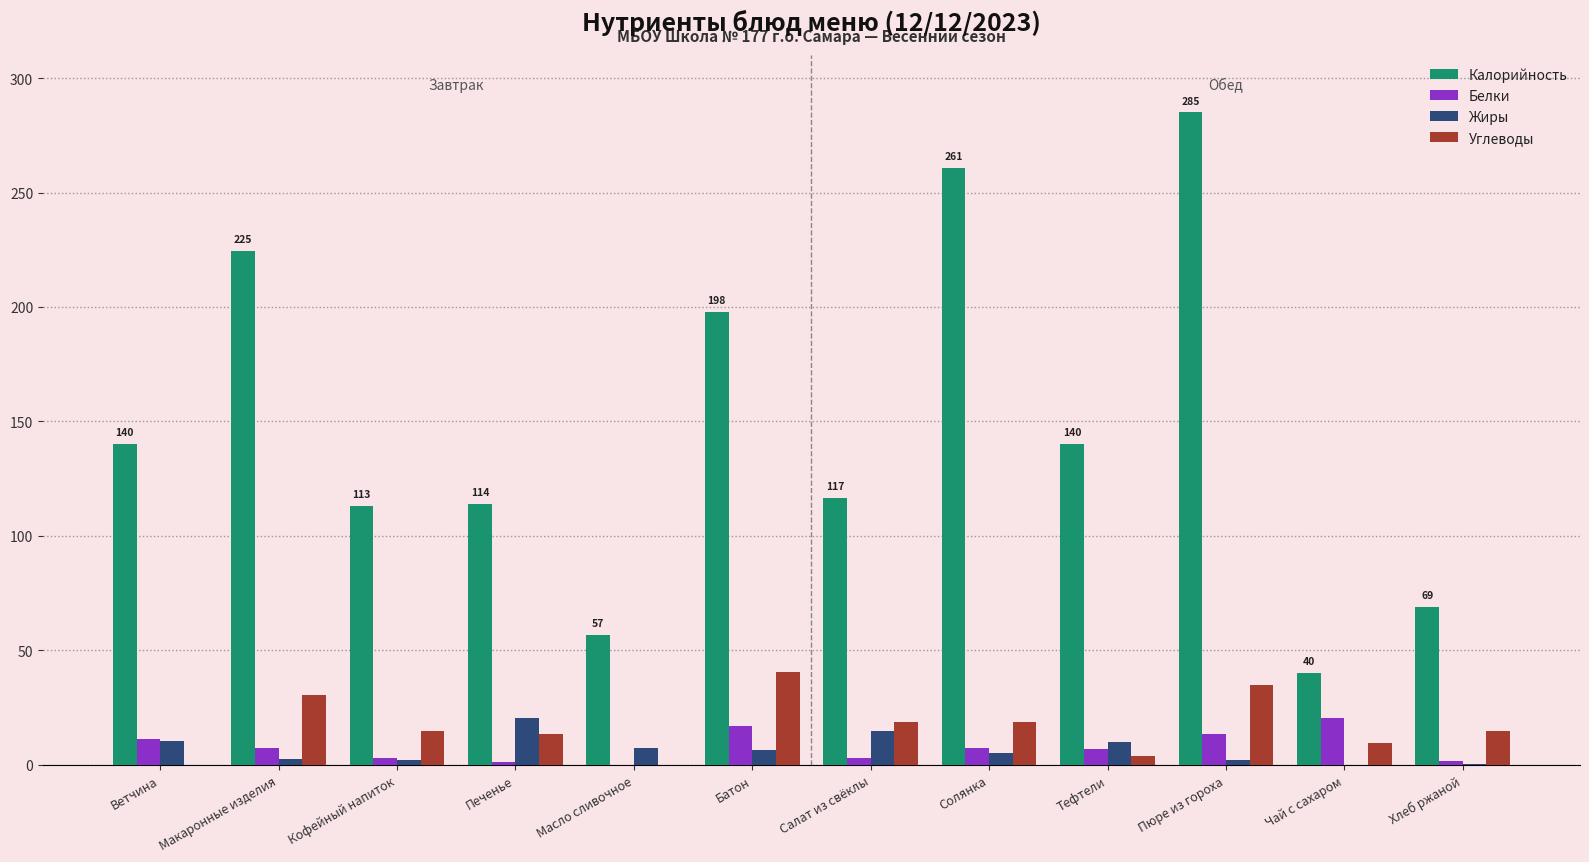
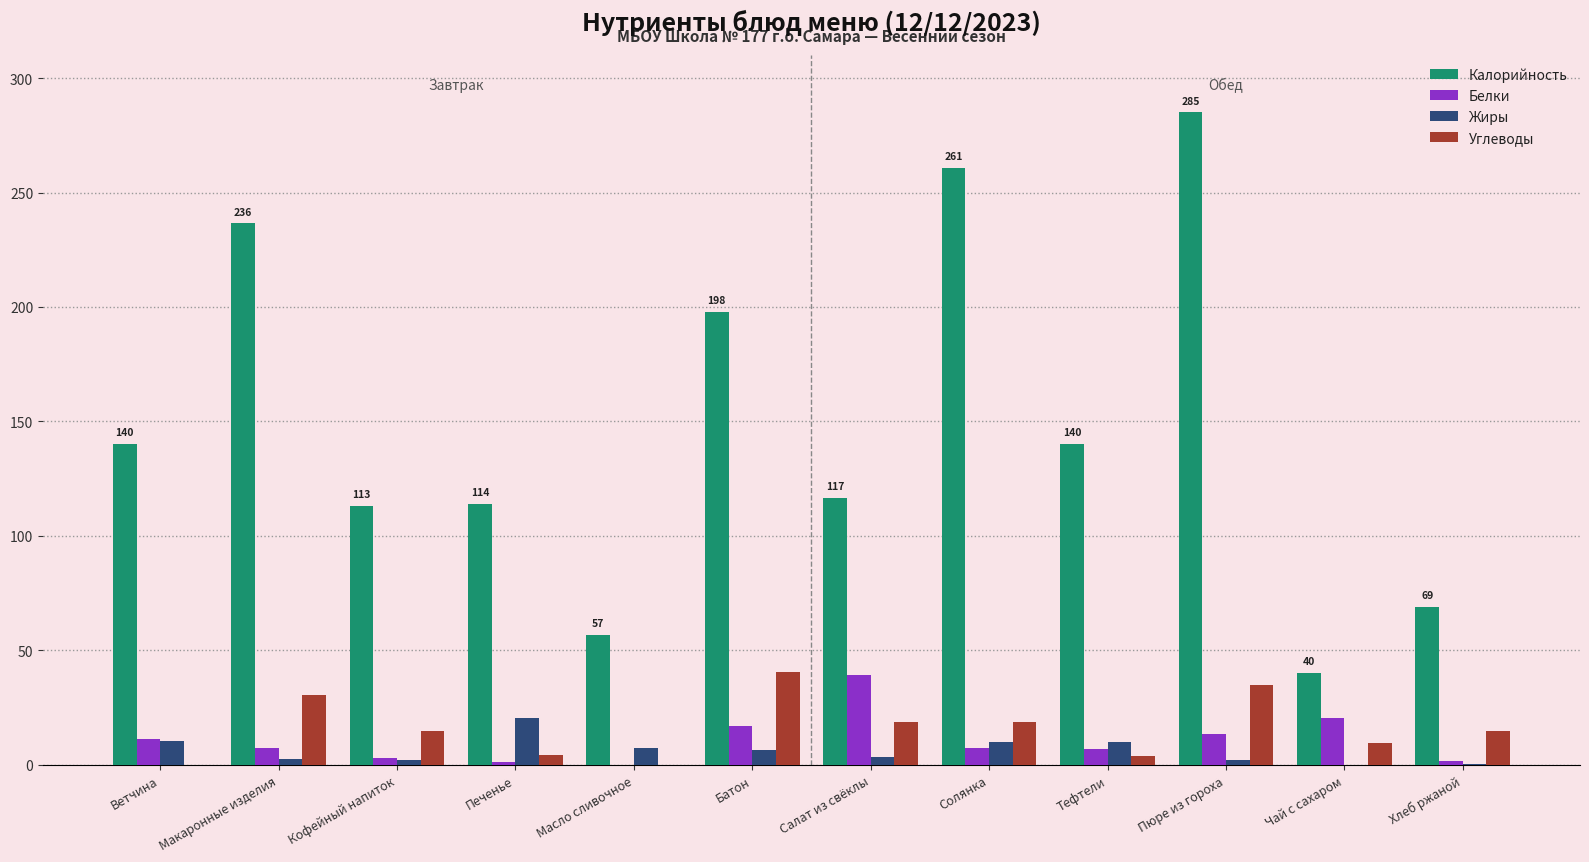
  {
    "Калорийность": {
      "Ветчина": 140,
-     "Макаронные изделия": 225,
+     "Макаронные изделия": 236,
      "Кофейный напиток": 113,
      "Печенье": 114,
      "Масло сливочное": 57,
      "Батон": 198,
      "Салат из свёклы": 117,
      "Солянка": 261,
      "Тефтели": 140,
      "Пюре из гороха": 285,
      "Чай с сахаром": 40,
      "Хлеб ржаной": 69
    },
    "Белки": {
      "Ветчина": 11,
      "Макаронные изделия": 7,
      "Кофейный напиток": 3,
      "Печенье": 1,
      "Батон": 17,
-     "Салат из свёклы": 3,
+     "Салат из свёклы": 39,
      "Солянка": 7,
      "Тефтели": 7,
      "Пюре из гороха": 14,
      "Чай с сахаром": 20,
      "Хлеб ржаной": 2
    },
    "Жиры": {
      "Ветчина": 10,
      "Макаронные изделия": 2,
      "Кофейный напиток": 2,
      "Печенье": 21,
      "Масло сливочное": 7,
      "Батон": 6,
-     "Салат из свёклы": 15,
-     "Солянка": 5,
+     "Салат из свёклы": 3,
+     "Солянка": 10,
      "Тефтели": 10,
      "Пюре из гороха": 2,
      "Чай с сахаром": 0
    },
    "Углеводы": {
      "Ветчина": 0,
      "Макаронные изделия": 31,
      "Кофейный напиток": 15,
-     "Печенье": 14,
+     "Печенье": 4,
      "Батон": 41,
      "Салат из свёклы": 19,
      "Солянка": 19,
      "Тефтели": 4,
      "Пюре из гороха": 35,
      "Чай с сахаром": 9,
      "Хлеб ржаной": 15
    }
  }
